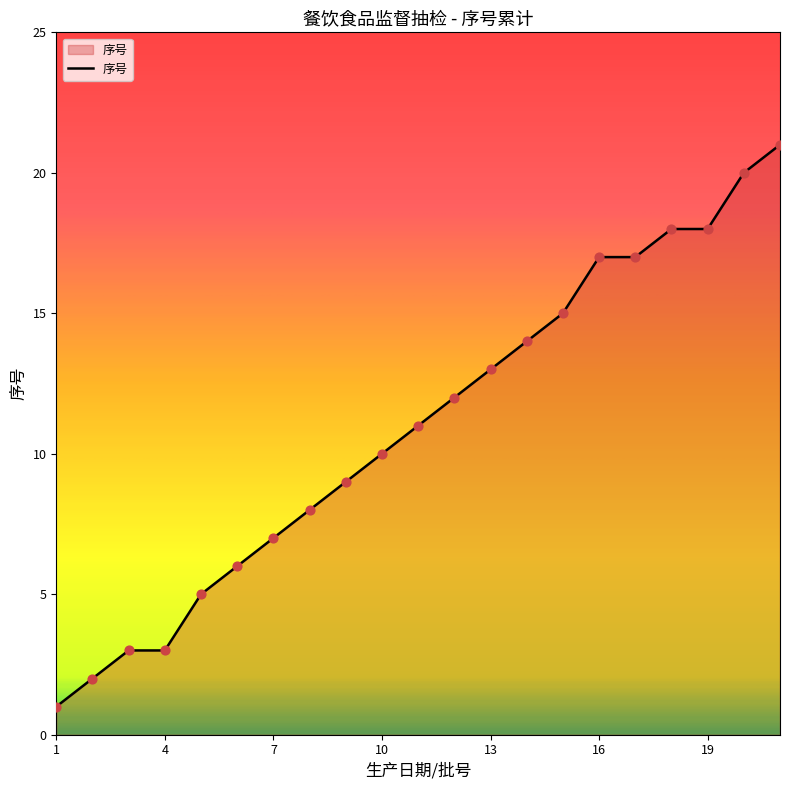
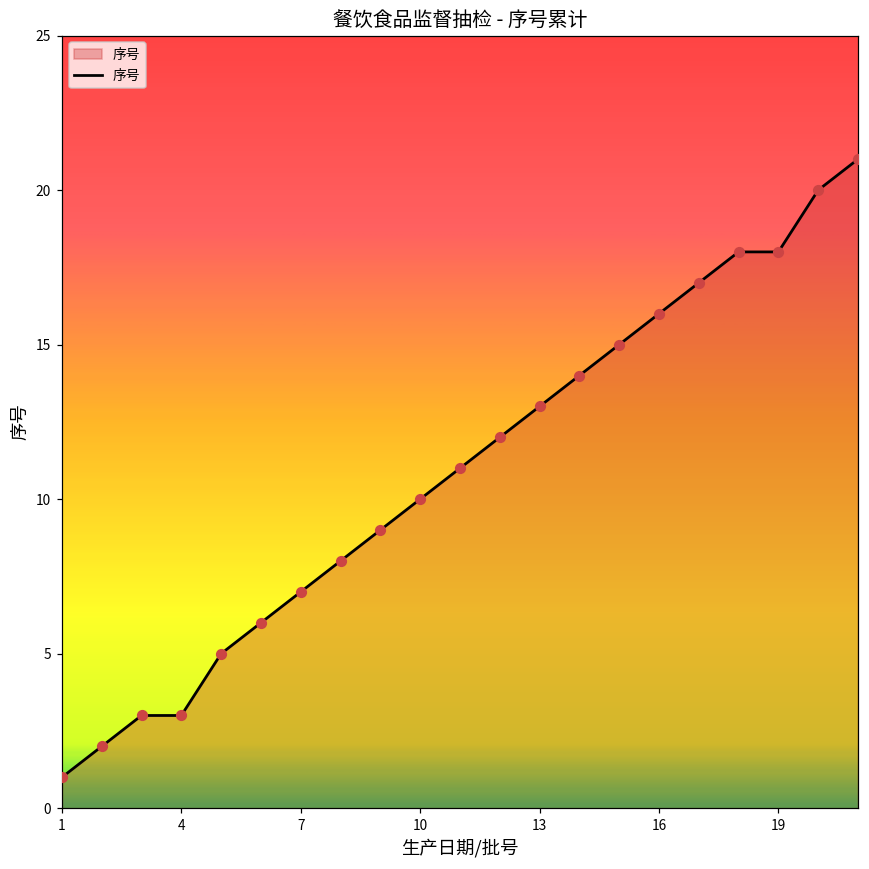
  {
    "1": 1,
    "4": 3,
    "7": 7,
    "10": 10,
    "13": 13,
-   "16": 17,
+   "16": 16,
    "19": 18
  }
